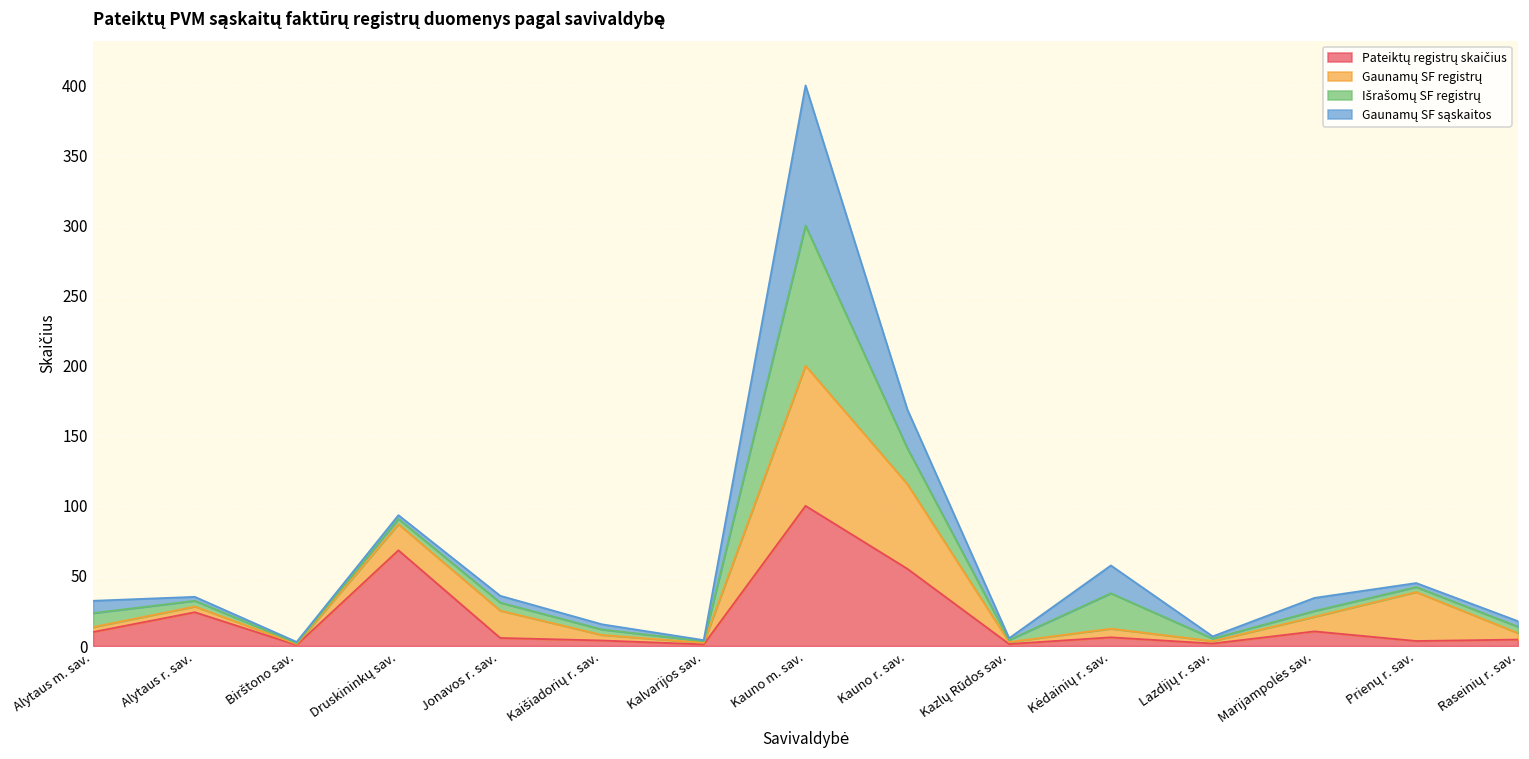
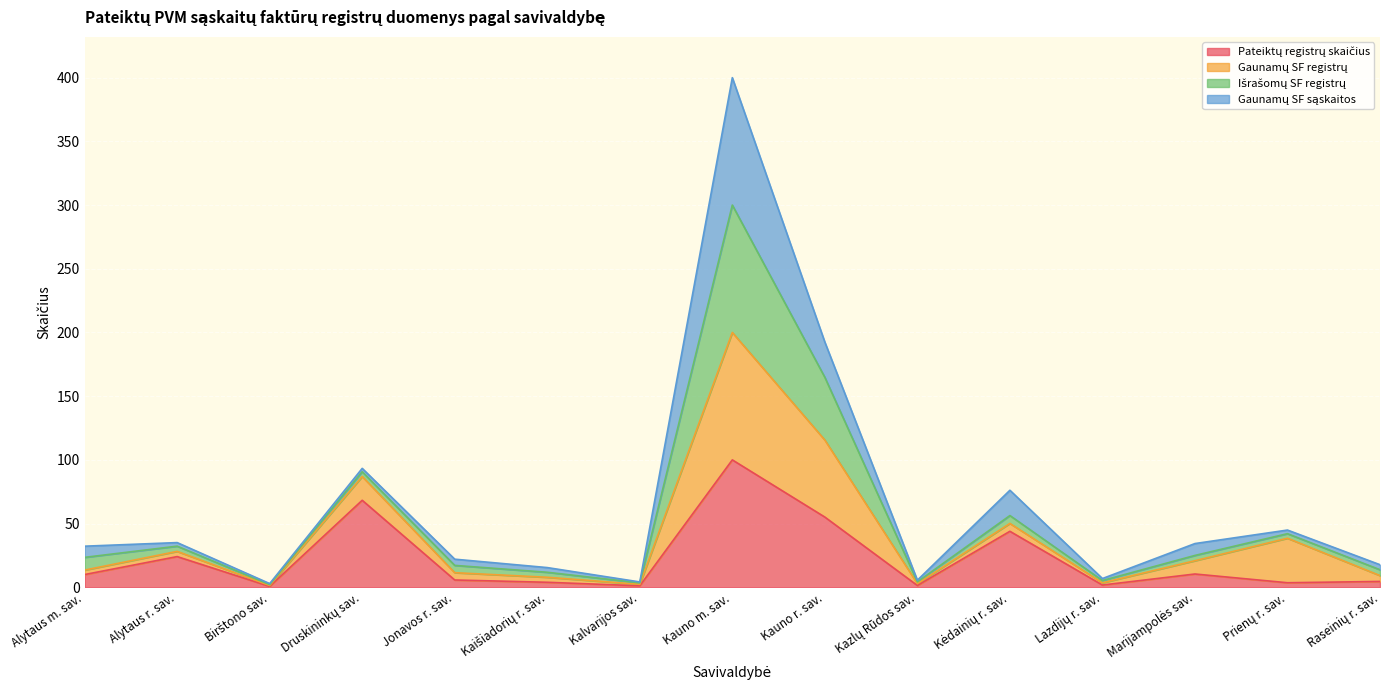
  {
    "Pateiktų registrų skaičius": {
      "Alytaus m. sav.": 10,
      "Alytaus r. sav.": 24,
      "Druskininkų sav.": 68,
      "Jonavos r. sav.": 6,
      "Kaišiadorių r. sav.": 4,
      "Kauno m. sav.": 100,
      "Kauno r. sav.": 55,
-     "Kėdainių r. sav.": 6,
+     "Kėdainių r. sav.": 44,
      "Marijampolės sav.": 10,
      "Prienų r. sav.": 4,
      "Raseinių r. sav.": 5
    },
    "Gaunamų SF registrų": {
      "Alytaus m. sav.": 3,
      "Alytaus r. sav.": 4,
      "Druskininkų sav.": 19,
-     "Jonavos r. sav.": 20,
+     "Jonavos r. sav.": 6,
      "Kaišiadorių r. sav.": 4,
      "Kauno m. sav.": 100,
      "Kauno r. sav.": 60,
      "Kėdainių r. sav.": 6,
      "Marijampolės sav.": 10,
      "Prienų r. sav.": 35,
      "Raseinių r. sav.": 5
    },
    "Išrašomų SF registrų": {
      "Alytaus m. sav.": 10,
      "Alytaus r. sav.": 4,
      "Druskininkų sav.": 4,
      "Jonavos r. sav.": 6,
      "Kaišiadorių r. sav.": 4,
      "Kauno m. sav.": 100,
-     "Kauno r. sav.": 26,
-     "Kėdainių r. sav.": 25,
+     "Kauno r. sav.": 49,
+     "Kėdainių r. sav.": 6,
      "Marijampolės sav.": 4,
      "Prienų r. sav.": 4,
      "Raseinių r. sav.": 5
    },
    "Gaunamų SF sąskaitos": {
      "Alytaus m. sav.": 9,
      "Alytaus r. sav.": 3,
      "Druskininkų sav.": 3,
      "Jonavos r. sav.": 5,
      "Kaišiadorių r. sav.": 4,
      "Kauno m. sav.": 100,
      "Kauno r. sav.": 28,
      "Kėdainių r. sav.": 20,
      "Marijampolės sav.": 9,
      "Prienų r. sav.": 3,
      "Raseinių r. sav.": 4
    }
  }
